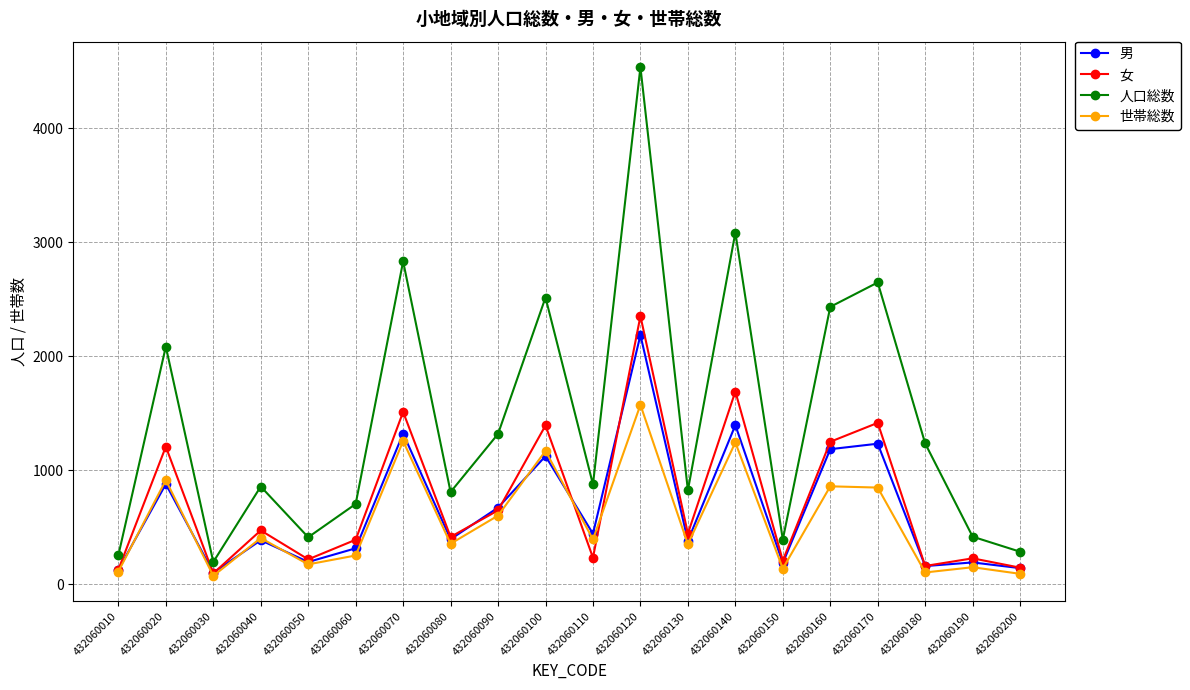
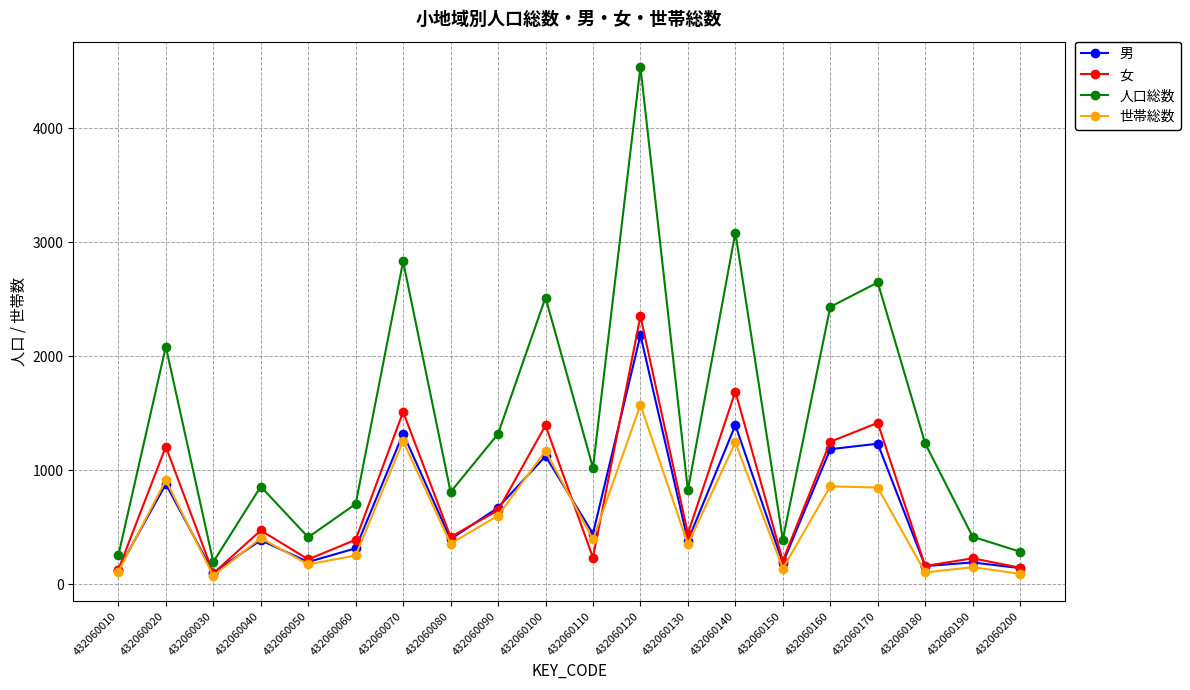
  {
    "男": {
      "432060020": 880,
      "432060060": 310,
      "432060070": 1320,
      "432060090": 670,
      "432060100": 1120,
      "432060110": 440,
      "432060120": 2190,
      "432060130": 380,
      "432060140": 1400,
      "432060160": 1180,
      "432060170": 1230,
      "432060190": 190
    },
    "女": {
      "432060020": 1210,
      "432060040": 470,
      "432060050": 220,
      "432060060": 390,
      "432060070": 1510,
      "432060090": 650,
      "432060100": 1390,
      "432060110": 230,
      "432060120": 2350,
      "432060130": 440,
      "432060140": 1690,
      "432060160": 1250,
      "432060170": 1420,
      "432060190": 230
    },
    "人口総数": {
      "432060010": 250,
      "432060020": 2080,
      "432060030": 190,
      "432060040": 860,
      "432060050": 410,
      "432060060": 700,
      "432060070": 2830,
      "432060080": 810,
      "432060090": 1320,
      "432060100": 2520,
-     "432060110": 880,
+     "432060110": 1020,
      "432060120": 4540,
      "432060130": 820,
      "432060140": 3090,
      "432060150": 390,
      "432060160": 2430,
      "432060170": 2650,
      "432060180": 1230,
      "432060190": 420,
      "432060200": 280
    },
    "世帯総数": {
      "432060020": 910,
      "432060060": 250,
      "432060070": 1260,
      "432060080": 350,
      "432060090": 600,
      "432060100": 1170,
      "432060110": 390,
      "432060120": 1570,
      "432060130": 350,
      "432060140": 1240,
      "432060150": 140,
      "432060160": 860,
      "432060170": 850,
      "432060180": 100,
      "432060190": 150,
      "432060200": 90
    }
  }
